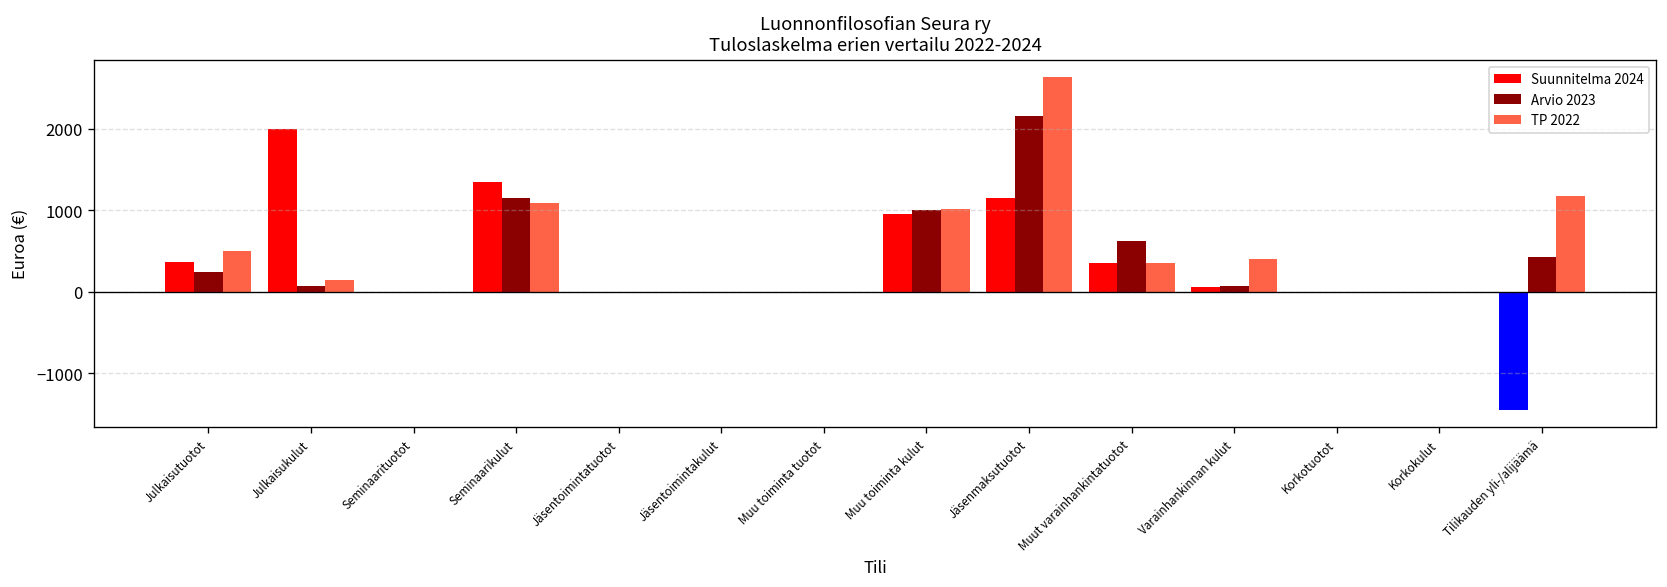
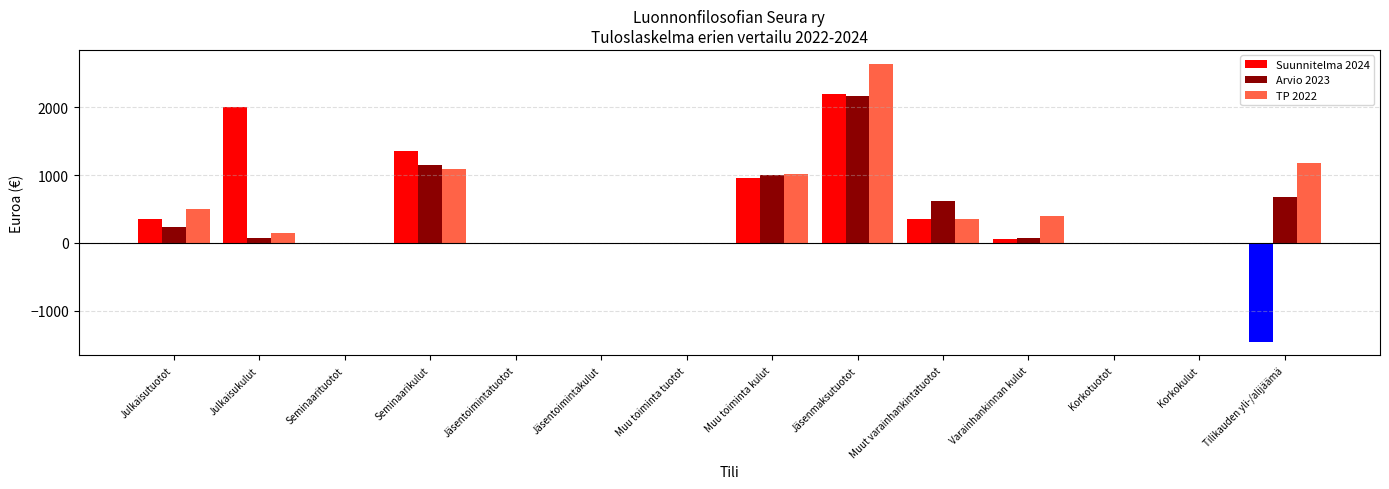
  {
    "Suunnitelma 2024": {
      "Julkaisutuotot": 400,
      "Julkaisukulut": 2000,
      "Seminaarituotot": 0,
      "Seminaarikulut": 1400,
      "Jäsentoimintatuotot": 0,
      "Jäsentoimintakulut": 0,
      "Muu toiminta tuotot": 0,
      "Muu toiminta kulut": 1000,
-     "Jäsenmaksutuotot": 1100,
+     "Jäsenmaksutuotot": 2200,
      "Muut varainhankintatuotot": 400,
      "Varainhankinnan kulut": 100,
      "Korkotuotot": 0,
      "Korkokulut": 0,
      "Tilikauden yli-/alijäämä": -1500
    },
    "Arvio 2023": {
      "Julkaisutuotot": 200,
      "Julkaisukulut": 100,
      "Seminaarituotot": 0,
      "Seminaarikulut": 1200,
      "Jäsentoimintatuotot": 0,
      "Jäsentoimintakulut": 0,
      "Muu toiminta tuotot": 0,
      "Muu toiminta kulut": 1000,
      "Jäsenmaksutuotot": 2200,
      "Muut varainhankintatuotot": 600,
      "Varainhankinnan kulut": 100,
      "Korkotuotot": 0,
      "Korkokulut": 0,
-     "Tilikauden yli-/alijäämä": 400
+     "Tilikauden yli-/alijäämä": 700
    },
    "TP 2022": {
      "Julkaisutuotot": 500,
      "Julkaisukulut": 100,
      "Seminaarituotot": 0,
      "Seminaarikulut": 1100,
      "Jäsentoimintatuotot": 0,
      "Jäsentoimintakulut": 0,
      "Muu toiminta tuotot": 0,
      "Muu toiminta kulut": 1000,
      "Jäsenmaksutuotot": 2600,
      "Muut varainhankintatuotot": 400,
      "Varainhankinnan kulut": 400,
      "Korkotuotot": 0,
      "Korkokulut": 0,
      "Tilikauden yli-/alijäämä": 1200
    }
  }
